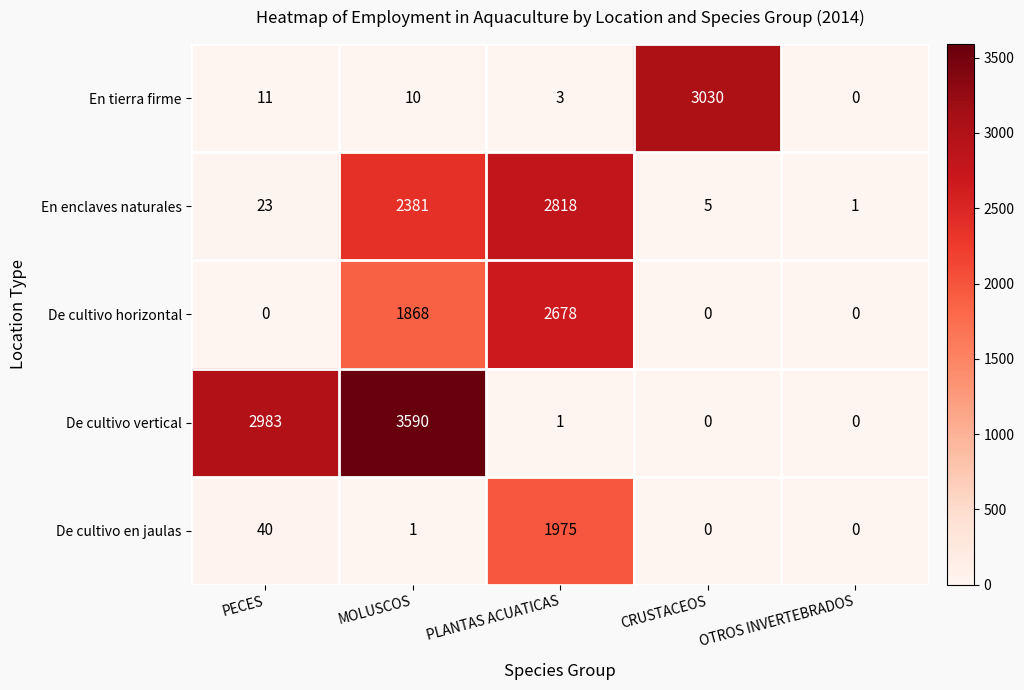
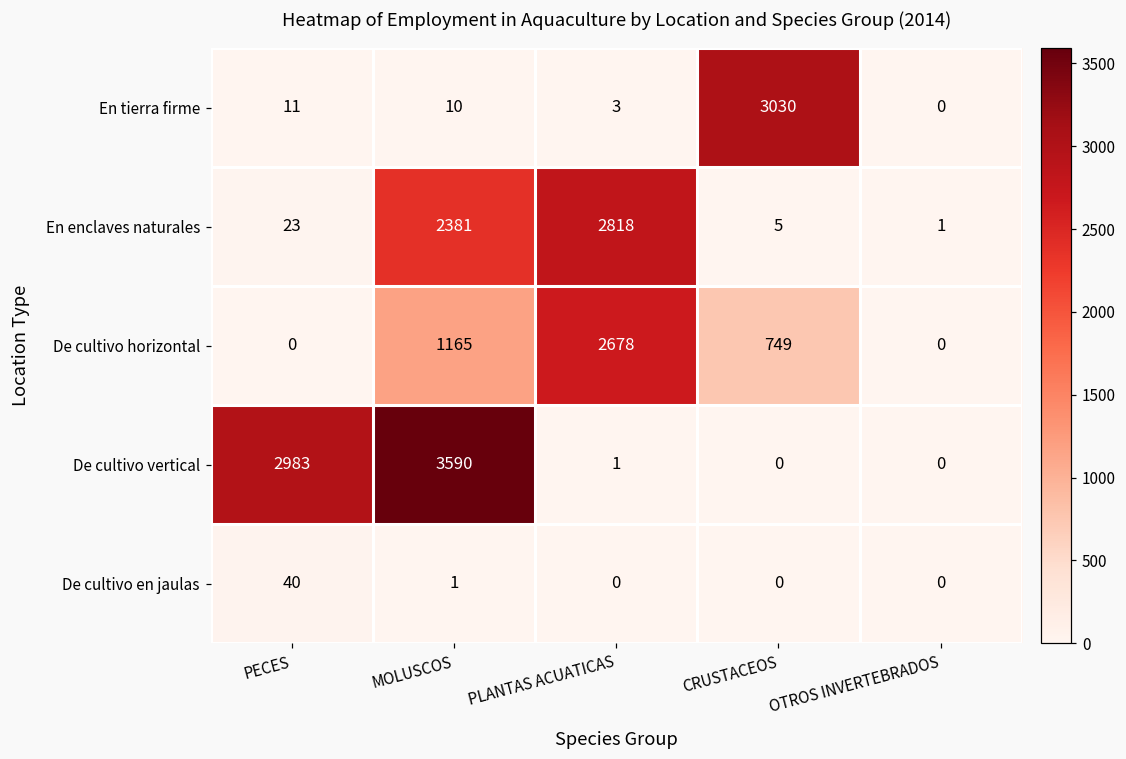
  {
    "En tierra firme": {
      "PECES": 11,
      "MOLUSCOS": 10,
      "PLANTAS ACUATICAS": 3,
      "CRUSTACEOS": 3030,
      "OTROS INVERTEBRADOS": 0
    },
    "En enclaves naturales": {
      "PECES": 23,
      "MOLUSCOS": 2381,
      "PLANTAS ACUATICAS": 2818,
      "CRUSTACEOS": 5,
      "OTROS INVERTEBRADOS": 1
    },
    "De cultivo horizontal": {
      "PECES": 0,
-     "MOLUSCOS": 1868,
+     "MOLUSCOS": 1165,
      "PLANTAS ACUATICAS": 2678,
-     "CRUSTACEOS": 0,
+     "CRUSTACEOS": 749,
      "OTROS INVERTEBRADOS": 0
    },
    "De cultivo vertical": {
      "PECES": 2983,
      "MOLUSCOS": 3590,
      "PLANTAS ACUATICAS": 1,
      "CRUSTACEOS": 0,
      "OTROS INVERTEBRADOS": 0
    },
    "De cultivo en jaulas": {
      "PECES": 40,
      "MOLUSCOS": 1,
-     "PLANTAS ACUATICAS": 1975,
+     "PLANTAS ACUATICAS": 0,
      "CRUSTACEOS": 0,
      "OTROS INVERTEBRADOS": 0
    }
  }
